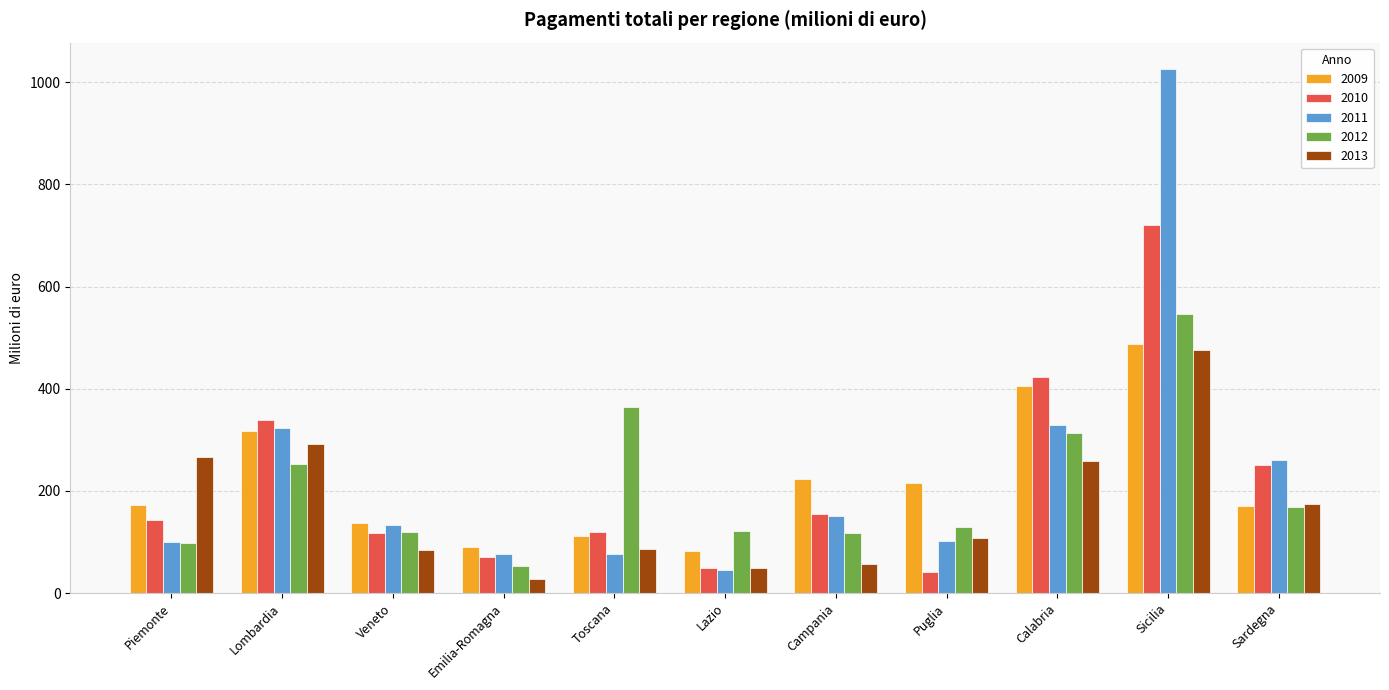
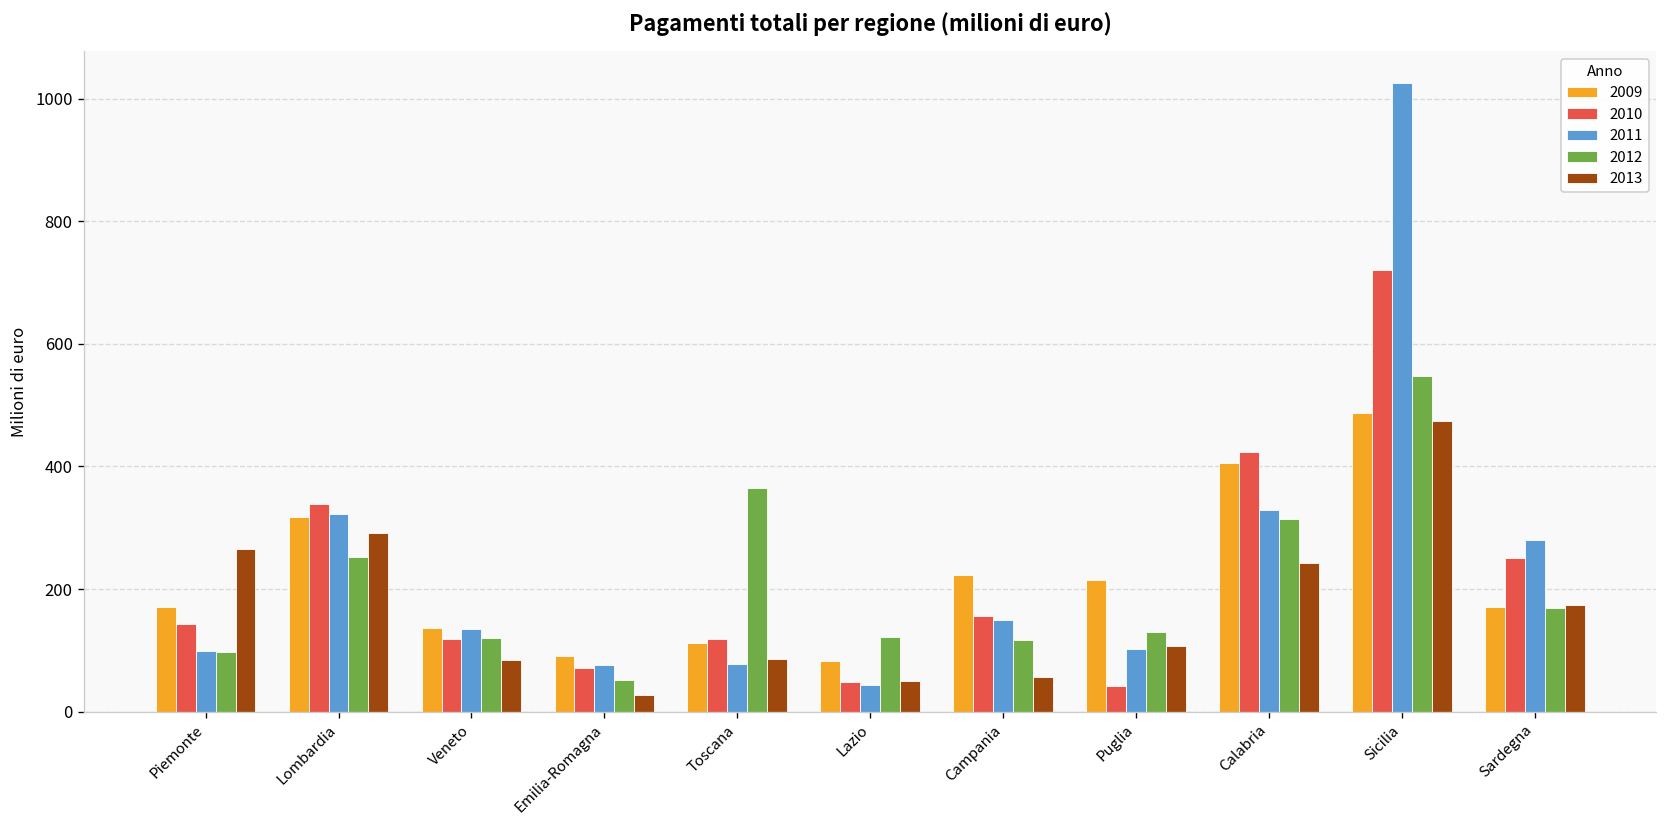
  {
    "2009": {
      "Piemonte": 170,
      "Lombardia": 320,
      "Veneto": 140,
      "Emilia-Romagna": 90,
      "Toscana": 110,
      "Lazio": 80,
      "Campania": 220,
      "Puglia": 220,
      "Calabria": 410,
      "Sicilia": 490,
      "Sardegna": 170
    },
    "2010": {
      "Piemonte": 140,
      "Lombardia": 340,
      "Veneto": 120,
      "Emilia-Romagna": 70,
      "Toscana": 120,
      "Lazio": 50,
      "Campania": 160,
      "Puglia": 40,
      "Calabria": 420,
      "Sicilia": 720,
      "Sardegna": 250
    },
    "2011": {
      "Piemonte": 100,
      "Lombardia": 320,
      "Veneto": 130,
      "Emilia-Romagna": 80,
      "Toscana": 80,
      "Lazio": 40,
      "Campania": 150,
      "Puglia": 100,
      "Calabria": 330,
      "Sicilia": 1030,
-     "Sardegna": 260
+     "Sardegna": 280
    },
    "2012": {
      "Piemonte": 100,
      "Lombardia": 250,
      "Veneto": 120,
      "Emilia-Romagna": 50,
      "Toscana": 360,
      "Lazio": 120,
      "Campania": 120,
      "Puglia": 130,
      "Calabria": 310,
      "Sicilia": 550,
      "Sardegna": 170
    },
    "2013": {
      "Piemonte": 270,
      "Lombardia": 290,
      "Veneto": 80,
      "Emilia-Romagna": 30,
      "Toscana": 90,
      "Lazio": 50,
      "Campania": 60,
      "Puglia": 110,
-     "Calabria": 260,
+     "Calabria": 240,
      "Sicilia": 480,
      "Sardegna": 170
    }
  }
